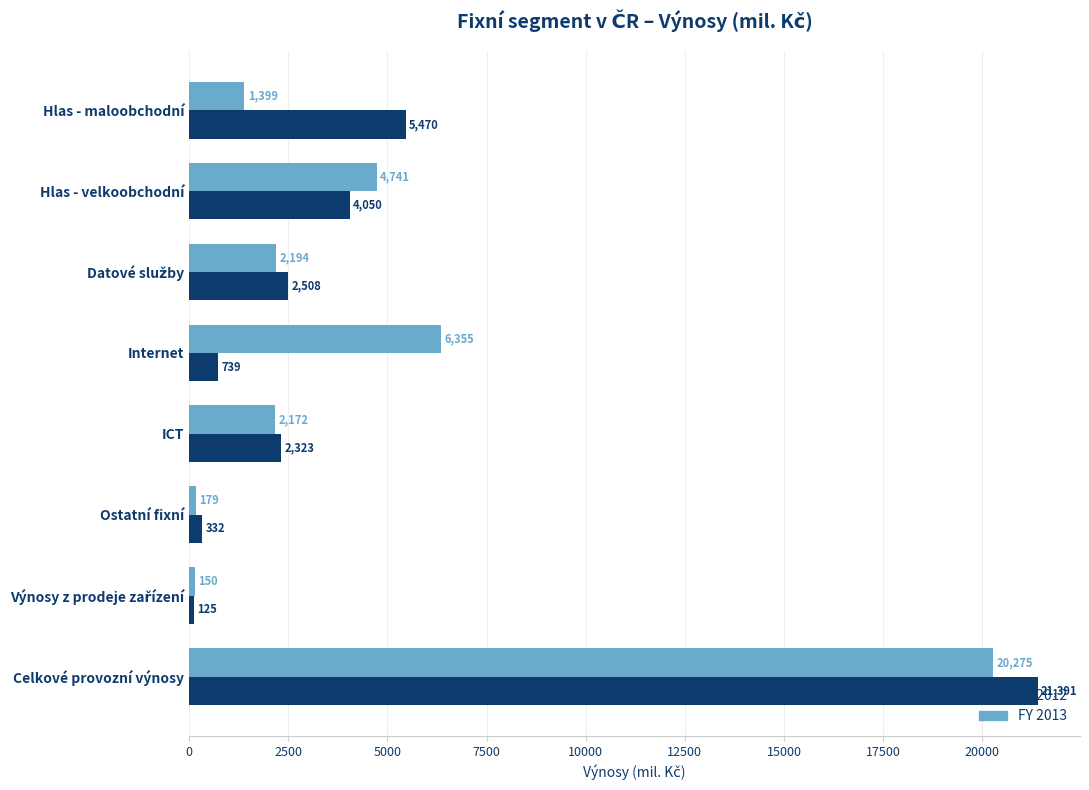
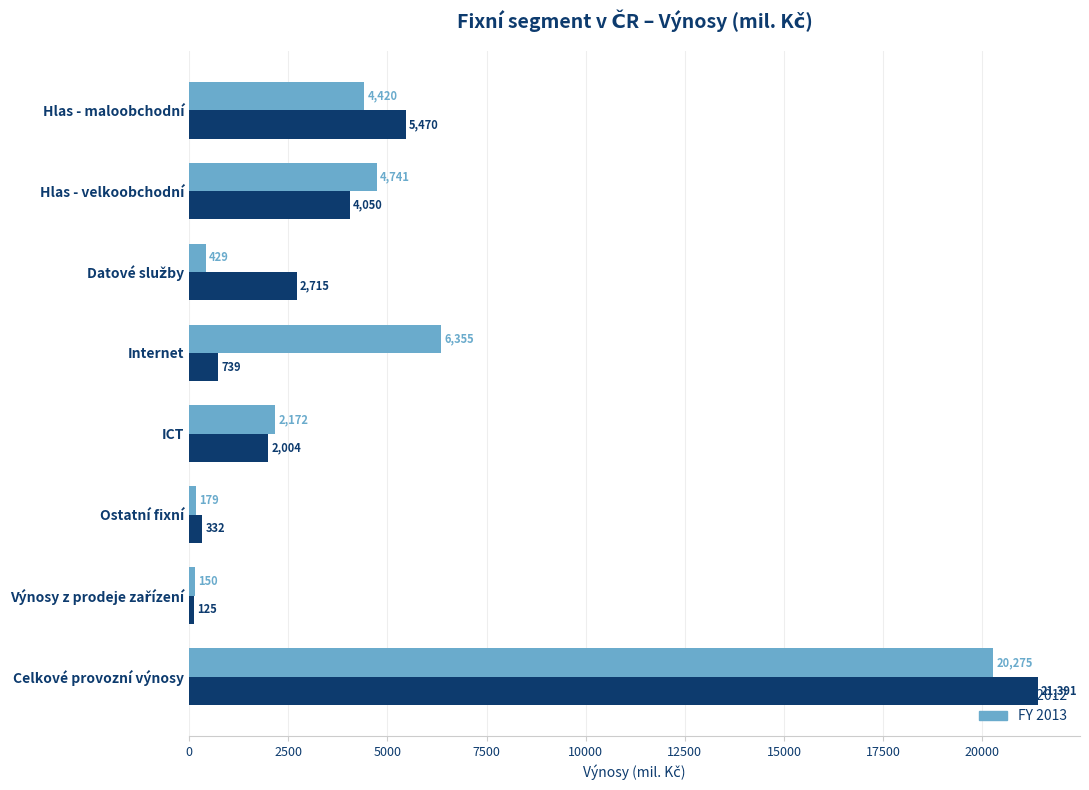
  {
    "FY 2012": {
      "Hlas - maloobchodní": "5,470",
      "Hlas - velkoobchodní": "4,050",
-     "Datové služby": "2,508",
+     "Datové služby": "2,715",
      "Internet": "739",
-     "ICT": "2,323",
+     "ICT": "2,004",
      "Ostatní fixní": "332",
      "Výnosy z prodeje zařízení": "125",
      "Celkové provozní výnosy": "21,391"
    },
    "FY 2013": {
-     "Hlas - maloobchodní": "1,399",
+     "Hlas - maloobchodní": "4,420",
      "Hlas - velkoobchodní": "4,741",
-     "Datové služby": "2,194",
+     "Datové služby": "429",
      "Internet": "6,355",
      "ICT": "2,172",
      "Ostatní fixní": "179",
      "Výnosy z prodeje zařízení": "150",
      "Celkové provozní výnosy": "20,275"
    }
  }
